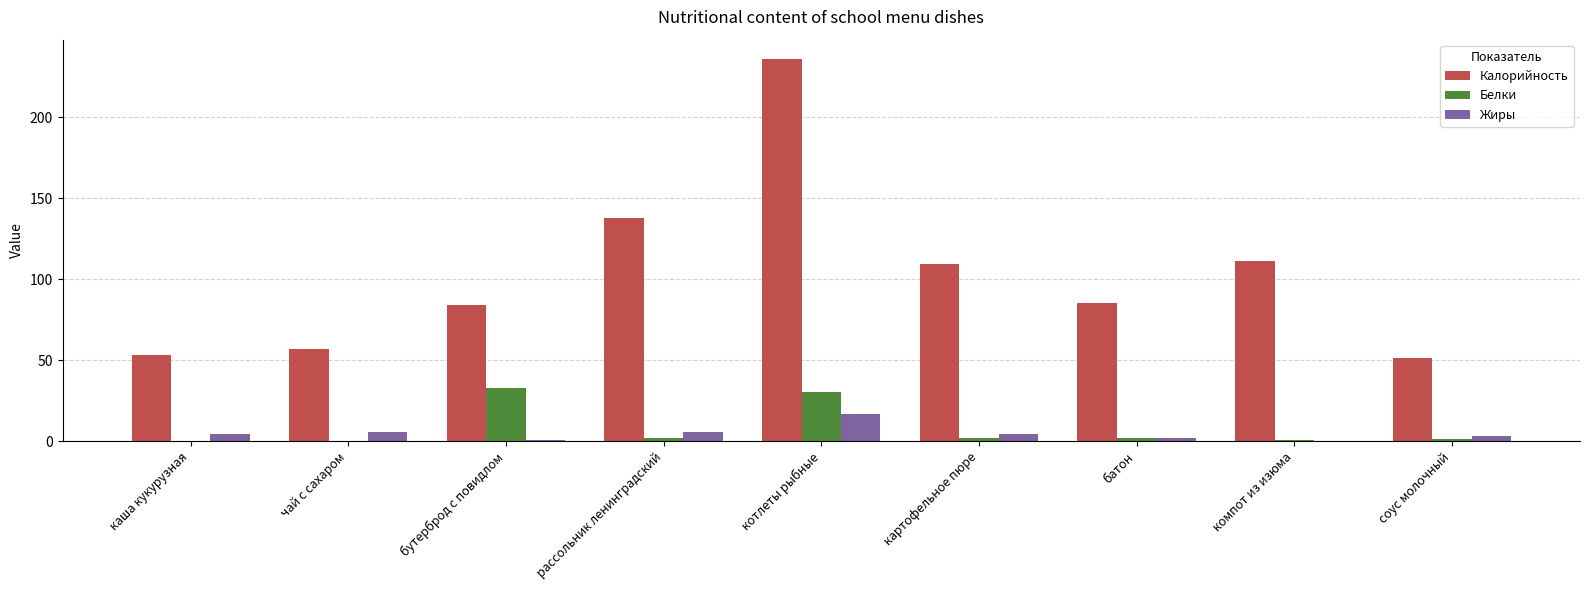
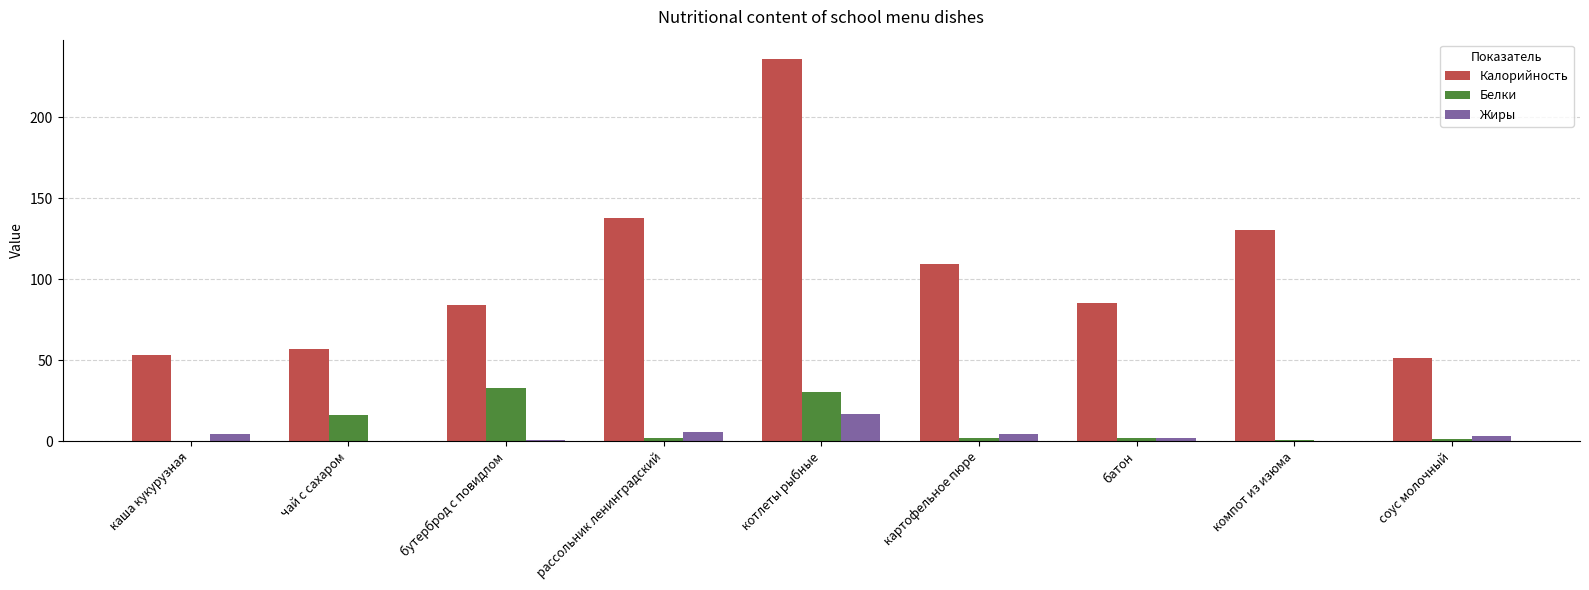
  {
    "Калорийность": {
      "каша кукурузная": 53,
      "чай с сахаром": 57,
      "бутерброд с повидлом": 84,
      "рассольник ленинградский": 138,
      "котлеты рыбные": 236,
      "картофельное пюре": 109,
      "батон": 85,
-     "компот из изюма": 111,
+     "компот из изюма": 130,
      "соус молочный": 51
    },
    "Белки": {
-     "чай с сахаром": 0,
+     "чай с сахаром": 16,
      "бутерброд с повидлом": 33,
      "рассольник ленинградский": 2,
      "котлеты рыбные": 30,
      "картофельное пюре": 2,
      "батон": 2
    },
    "Жиры": {
      "каша кукурузная": 4,
-     "чай с сахаром": 5,
+     "чай с сахаром": 0,
      "рассольник ленинградский": 5,
      "котлеты рыбные": 17,
      "картофельное пюре": 5,
      "батон": 2,
      "компот из изюма": 0,
      "соус молочный": 3
    }
  }
